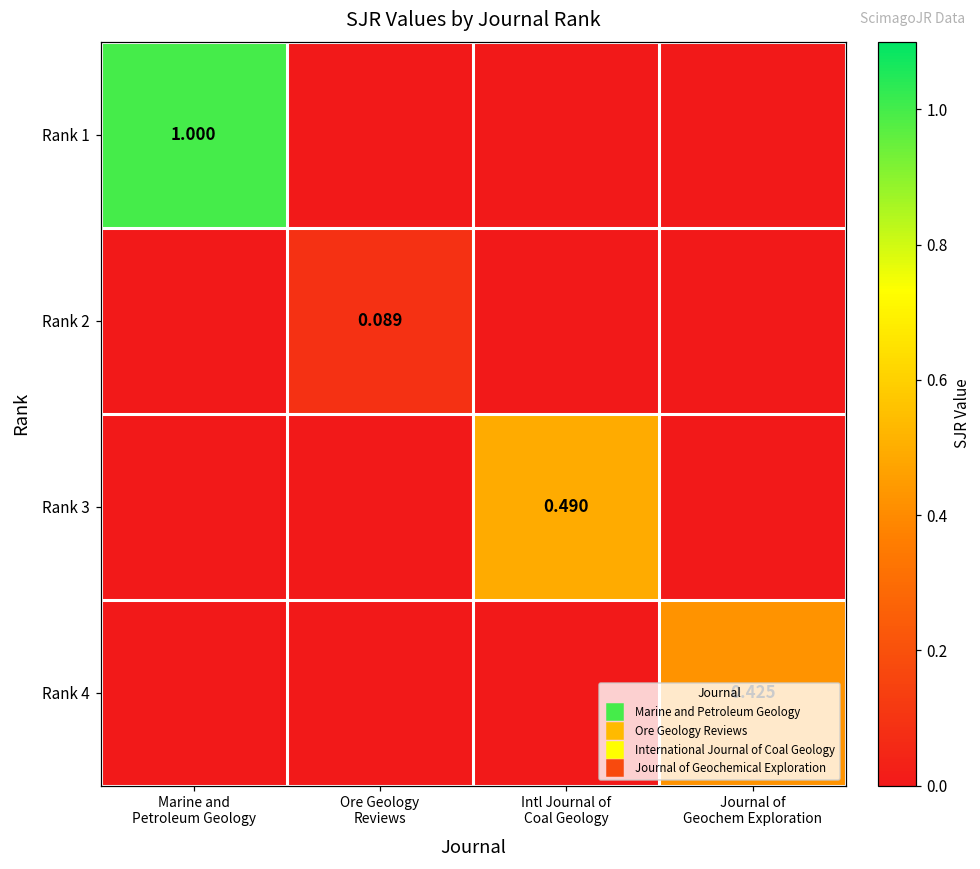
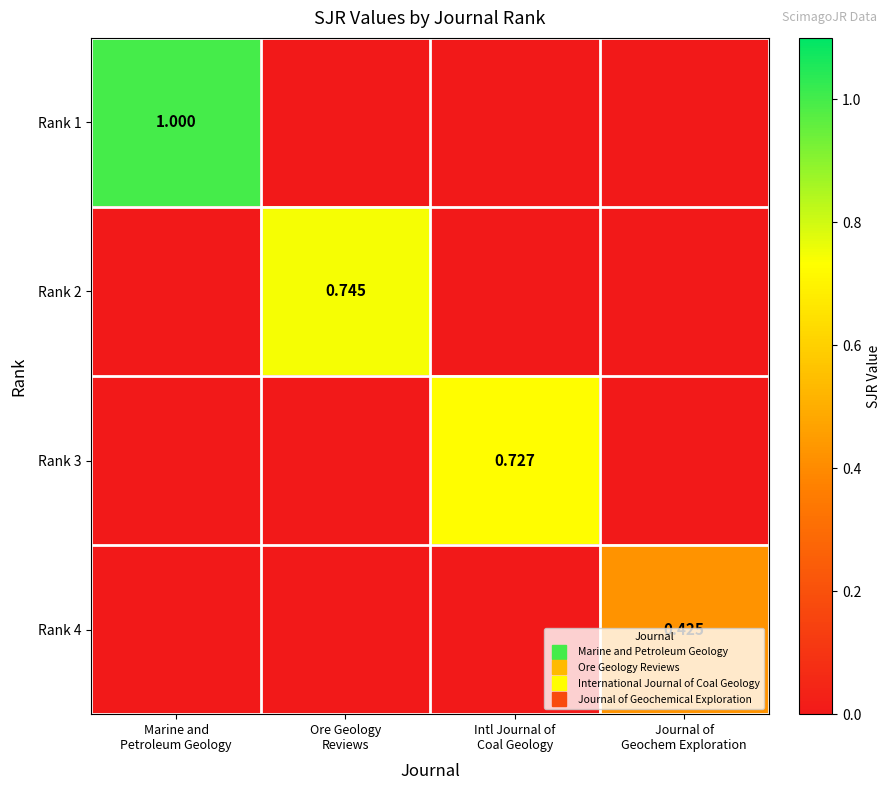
  {
    "Rank 1": {
      "Marine and Petroleum Geology": 1.000
    },
    "Rank 2": {
-     "Ore Geology Reviews": 0.089
+     "Ore Geology Reviews": 0.745
    },
    "Rank 3": {
-     "Intl Journal of Coal Geology": 0.490
+     "Intl Journal of Coal Geology": 0.727
    }
  }
